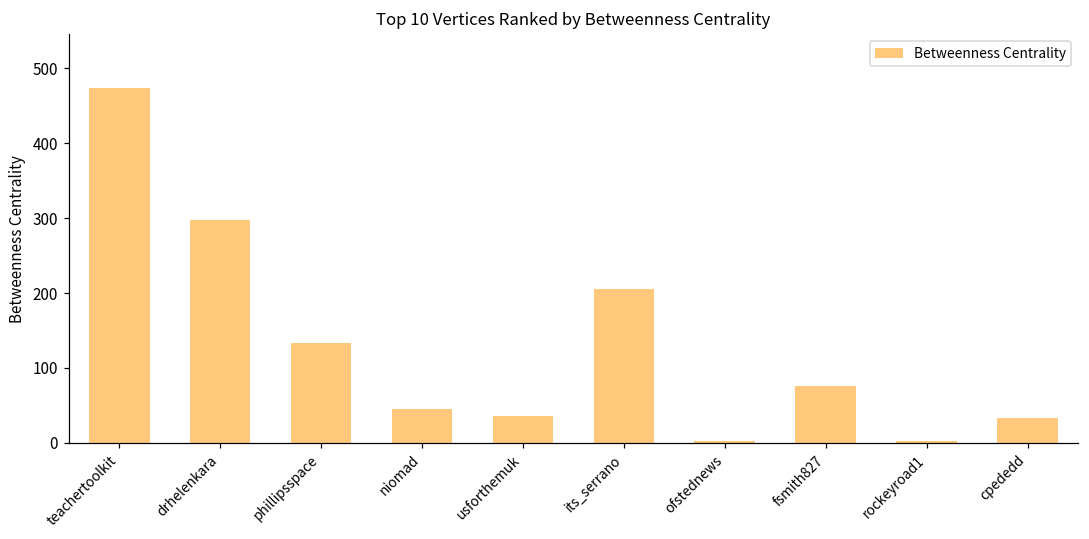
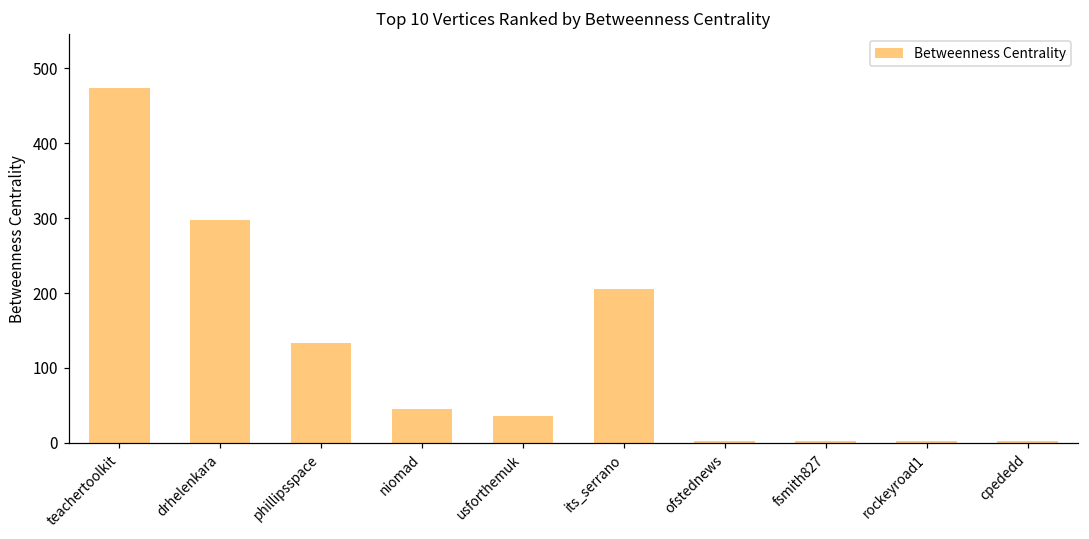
  {
    "teachertoolkit": 470,
    "drhelenkara": 300,
    "phillipsspace": 130,
    "niomad": 50,
    "usforthemuk": 40,
    "its_serrano": 210,
-   "fsmith827": 80,
-   "cpededd": 30
+   "fsmith827": 0,
+   "cpededd": 0
  }
